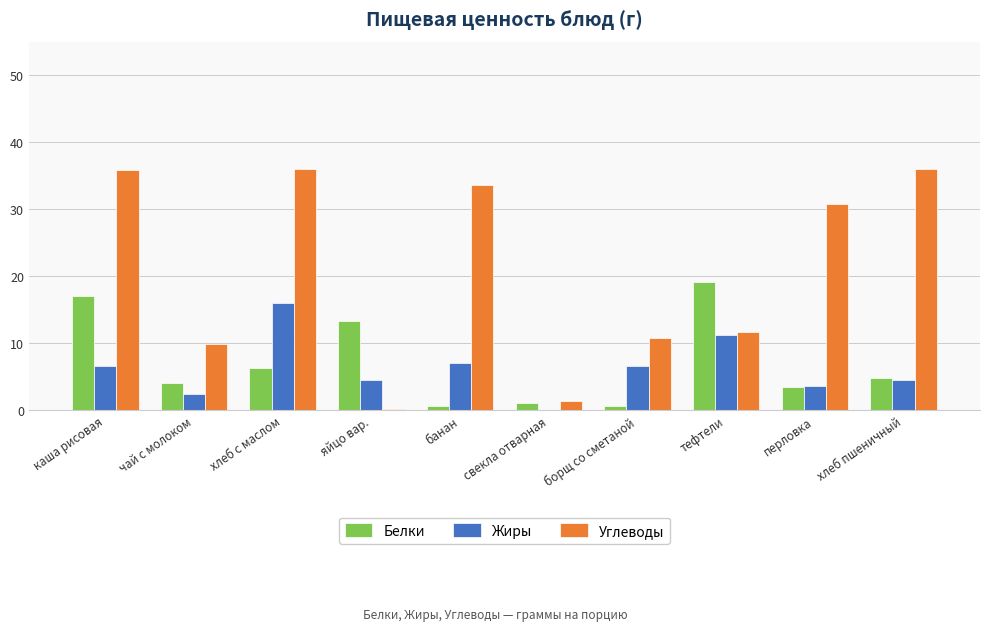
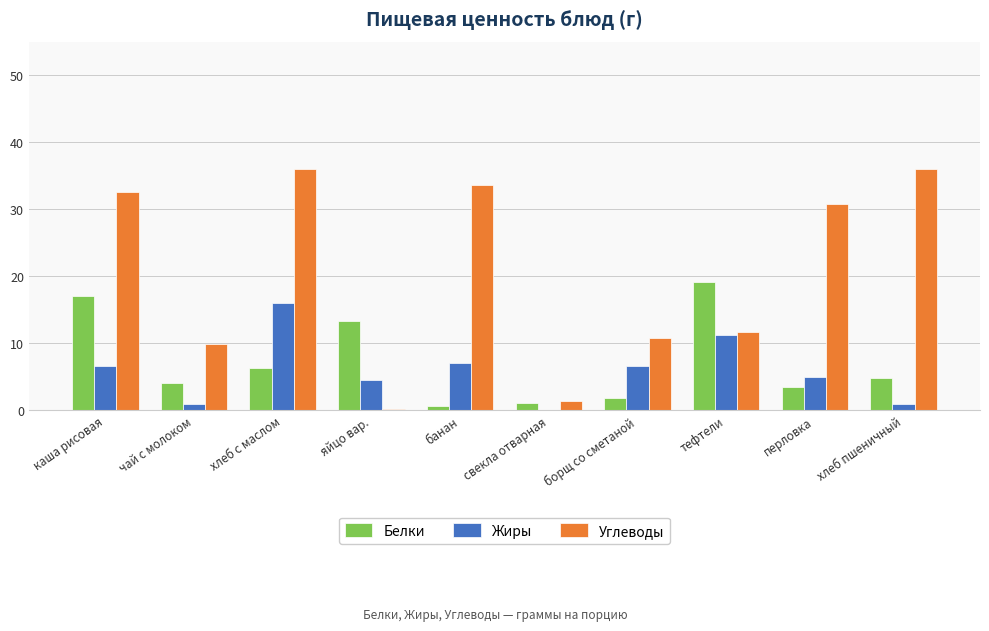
  {
    "Белки": {
      "каша рисовая": 17,
      "чай с молоком": 4,
      "хлеб с маслом": 6,
      "яйцо вар.": 13,
      "банан": 1,
      "свекла отварная": 1,
-     "борщ со сметаной": 1,
+     "борщ со сметаной": 2,
      "тефтели": 19,
      "перловка": 3,
      "хлеб пшеничный": 5
    },
    "Жиры": {
      "каша рисовая": 7,
-     "чай с молоком": 3,
+     "чай с молоком": 1,
      "хлеб с маслом": 16,
      "яйцо вар.": 5,
      "банан": 7,
      "свекла отварная": 0,
      "борщ со сметаной": 7,
      "тефтели": 11,
-     "перловка": 4,
-     "хлеб пшеничный": 5
+     "перловка": 5,
+     "хлеб пшеничный": 1
    },
    "Углеводы": {
-     "каша рисовая": 36,
+     "каша рисовая": 33,
      "чай с молоком": 10,
      "хлеб с маслом": 36,
      "банан": 34,
      "свекла отварная": 1,
      "борщ со сметаной": 11,
      "тефтели": 12,
      "перловка": 31,
      "хлеб пшеничный": 36
    }
  }
